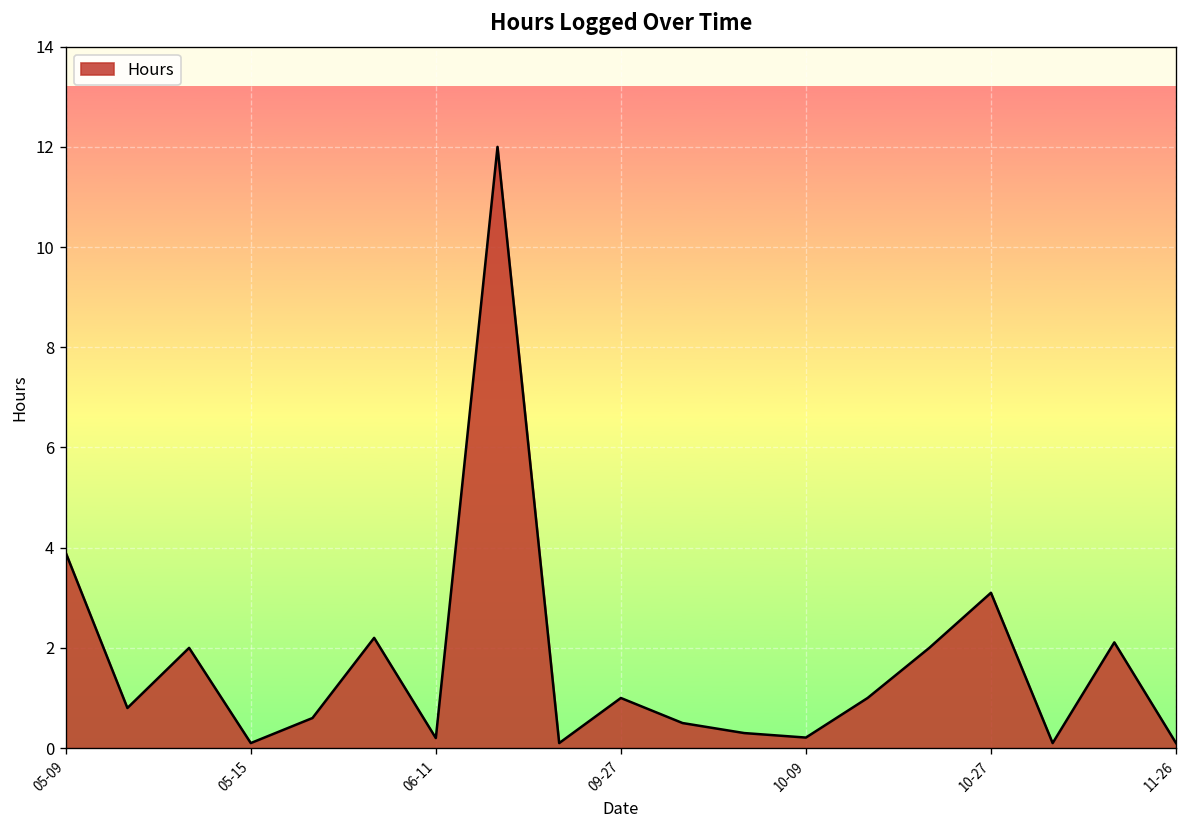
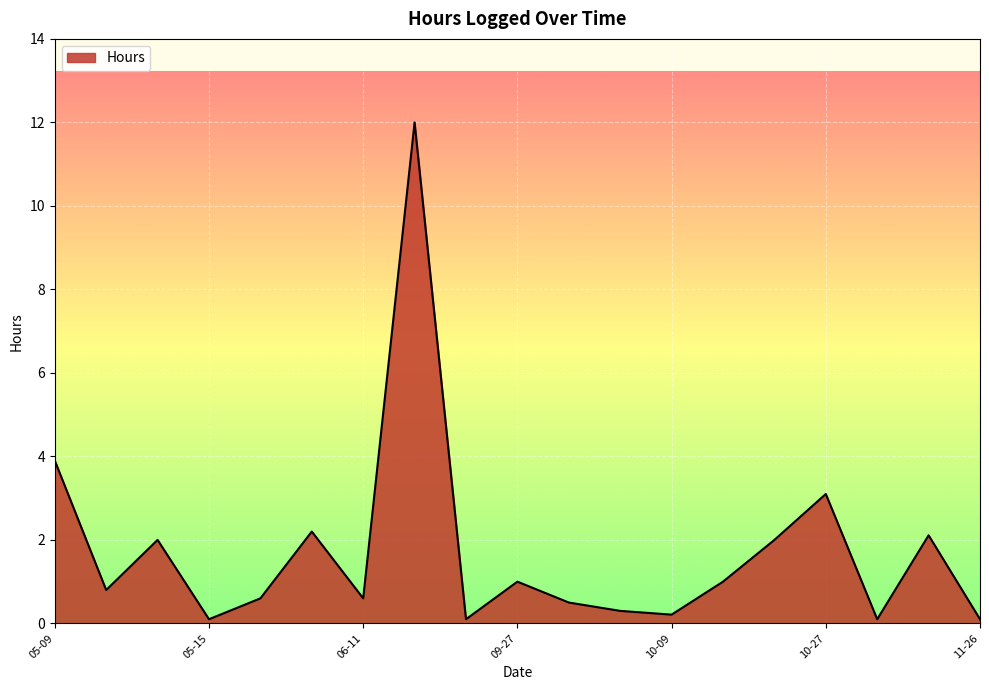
  {
    "05-09": 3.9,
    "05-15": 0.1,
-   "06-11": 0.2,
+   "06-11": 0.6,
    "09-27": 1.0,
    "10-09": 0.2,
    "10-27": 3.1,
    "11-26": 0.1
  }
